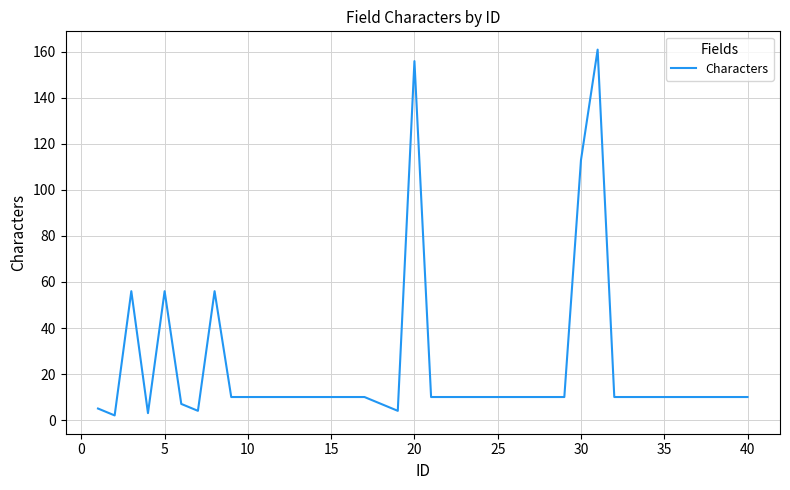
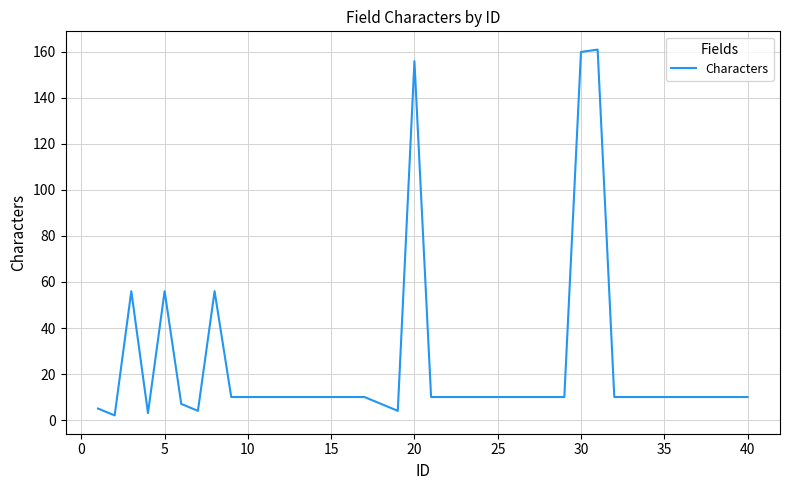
  {
    "5": 56,
    "10": 10,
    "15": 10,
    "20": 156,
    "25": 10,
-   "30": 113,
+   "30": 160,
    "35": 10,
    "40": 10
  }
